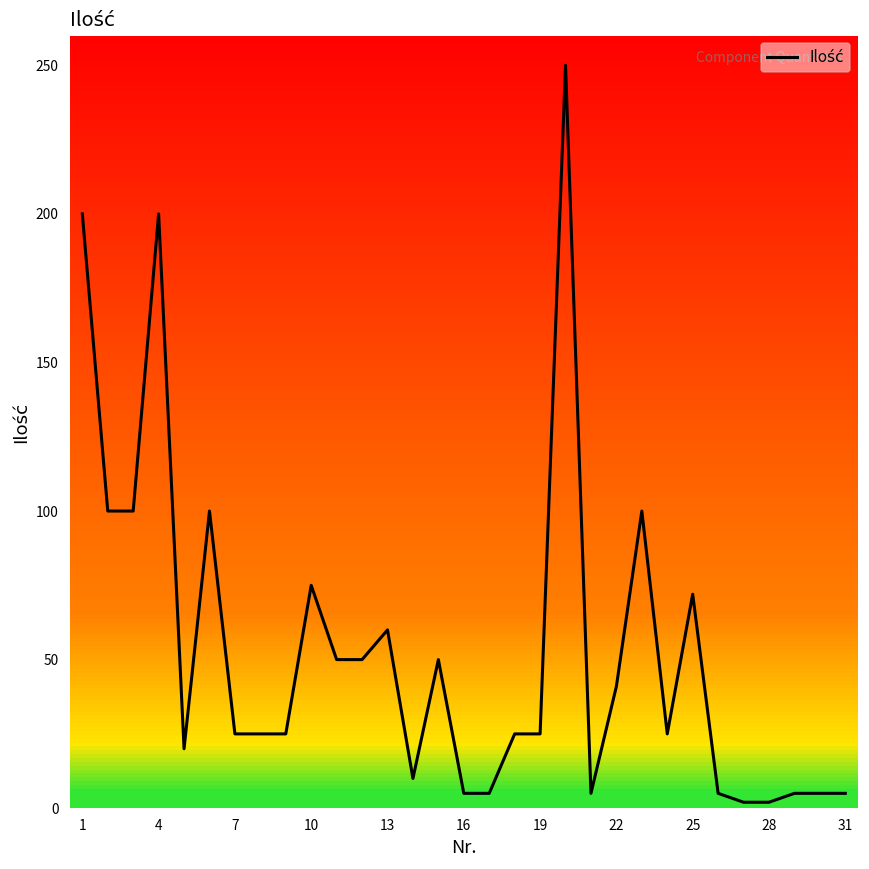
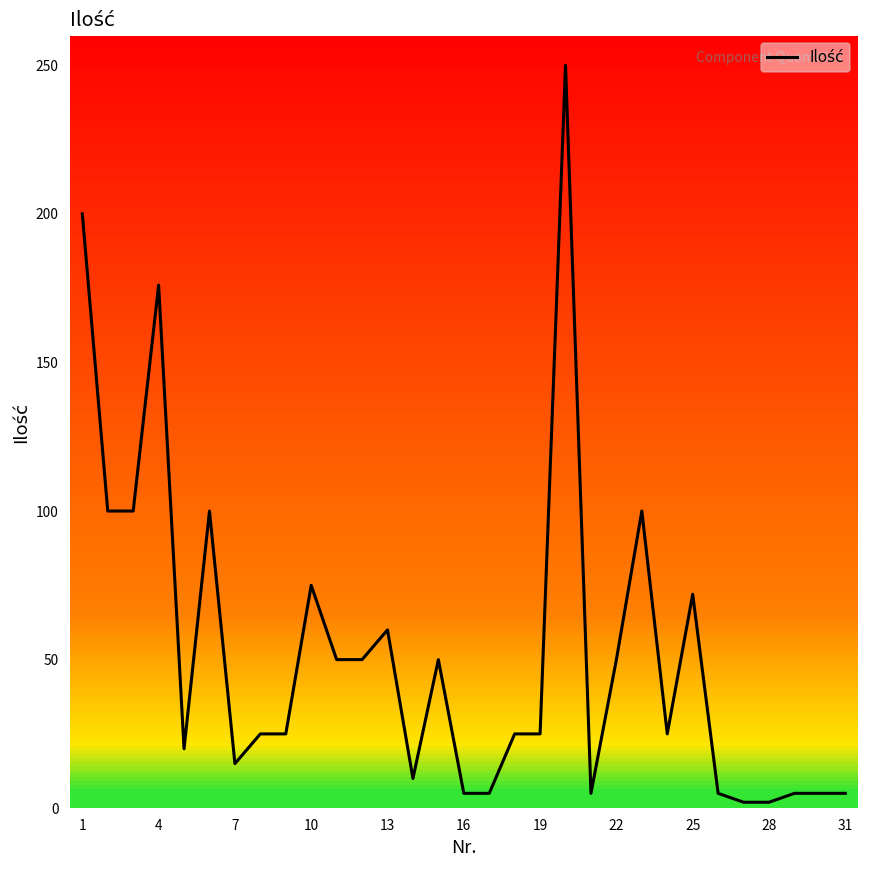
  {
    "1": 200,
-   "4": 200,
-   "7": 25,
+   "4": 176,
+   "7": 15,
    "10": 75,
    "13": 60,
    "16": 5,
    "19": 25,
-   "22": 41,
+   "22": 50,
    "25": 72,
    "28": 2,
    "31": 5
  }
